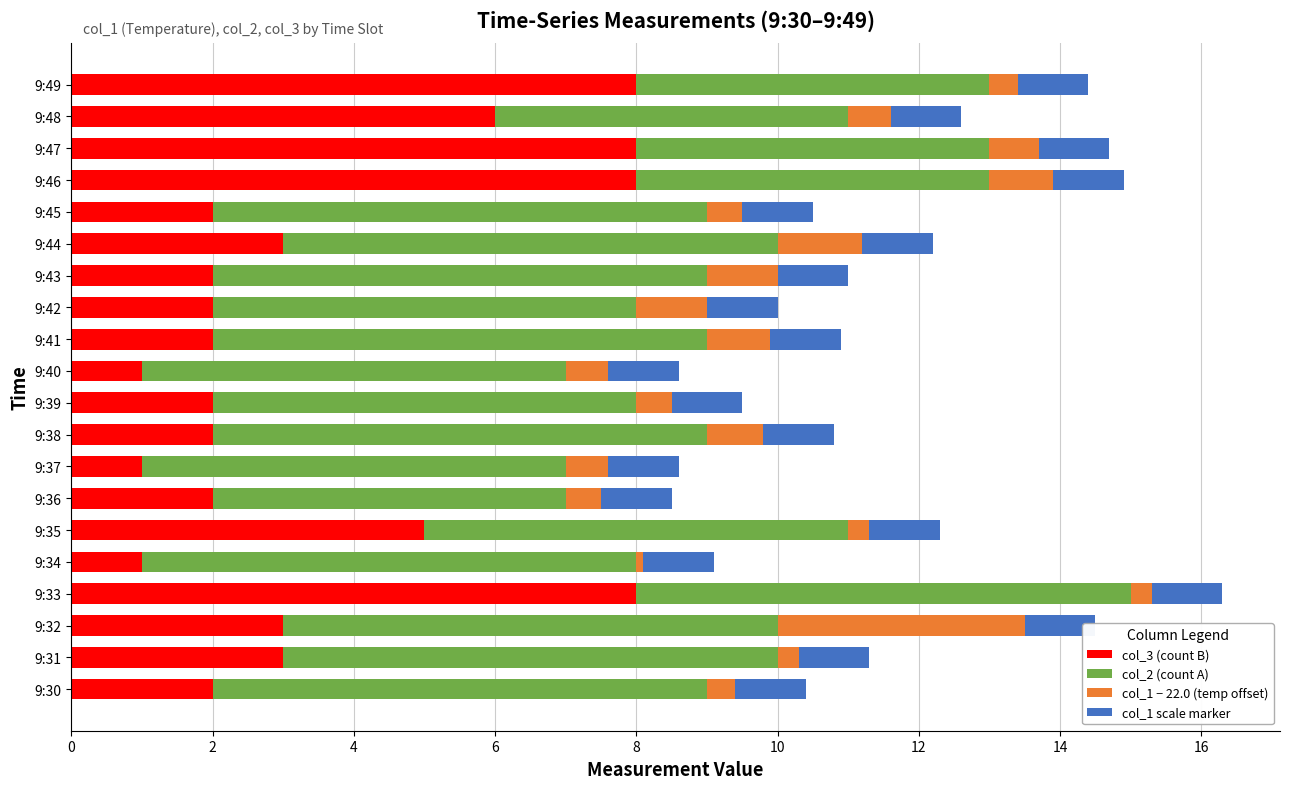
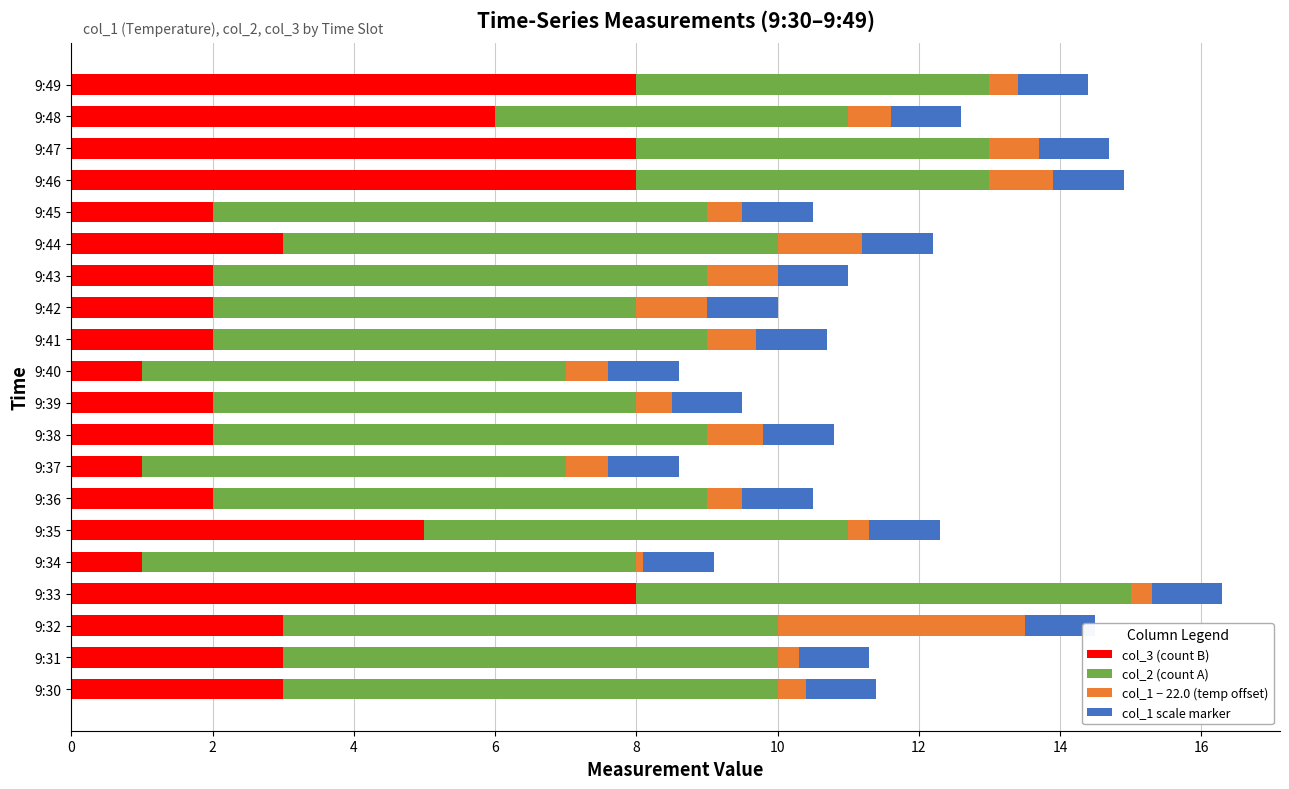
  {
    "col_3 (count B)": {
      "9:49": 8,
      "9:48": 6,
      "9:47": 8,
      "9:46": 8,
      "9:45": 2,
      "9:44": 3,
      "9:43": 2,
      "9:42": 2,
      "9:41": 2,
      "9:40": 1,
      "9:39": 2,
      "9:38": 2,
      "9:37": 1,
      "9:36": 2,
      "9:35": 5,
      "9:34": 1,
      "9:33": 8,
      "9:32": 3,
      "9:31": 3,
-     "9:30": 2
+     "9:30": 3
    },
    "col_2 (count A)": {
      "9:49": 5,
      "9:48": 5,
      "9:47": 5,
      "9:46": 5,
      "9:45": 7,
      "9:44": 7,
      "9:43": 7,
      "9:42": 6,
      "9:41": 7,
      "9:40": 6,
      "9:39": 6,
      "9:38": 7,
      "9:37": 6,
-     "9:36": 5,
+     "9:36": 7,
      "9:35": 6,
      "9:34": 7,
      "9:33": 7,
      "9:32": 7,
      "9:31": 7,
      "9:30": 7
    },
    "col_1 − 22.0 (temp offset)": {
      "9:49": 0.4,
      "9:48": 0.6,
      "9:47": 0.7,
      "9:46": 0.9,
      "9:45": 0.5,
      "9:44": 1.2,
      "9:43": 1.0,
      "9:42": 1.0,
-     "9:41": 0.9,
+     "9:41": 0.7,
      "9:40": 0.6,
      "9:39": 0.5,
      "9:38": 0.8,
      "9:37": 0.6,
      "9:36": 0.5,
      "9:35": 0.3,
      "9:34": 0.1,
      "9:33": 0.3,
      "9:32": 3.5,
      "9:31": 0.3,
      "9:30": 0.4
    },
    "col_1 scale marker": {
      "9:49": 1.0,
      "9:48": 1.0,
      "9:47": 1.0,
      "9:46": 1.0,
      "9:45": 1.0,
      "9:44": 1.0,
      "9:43": 1.0,
      "9:42": 1.0,
      "9:41": 1.0,
      "9:40": 1.0,
      "9:39": 1.0,
      "9:38": 1.0,
      "9:37": 1.0,
      "9:36": 1.0,
      "9:35": 1.0,
      "9:34": 1.0,
      "9:33": 1.0,
      "9:31": 1.0,
      "9:30": 1.0
    }
  }
